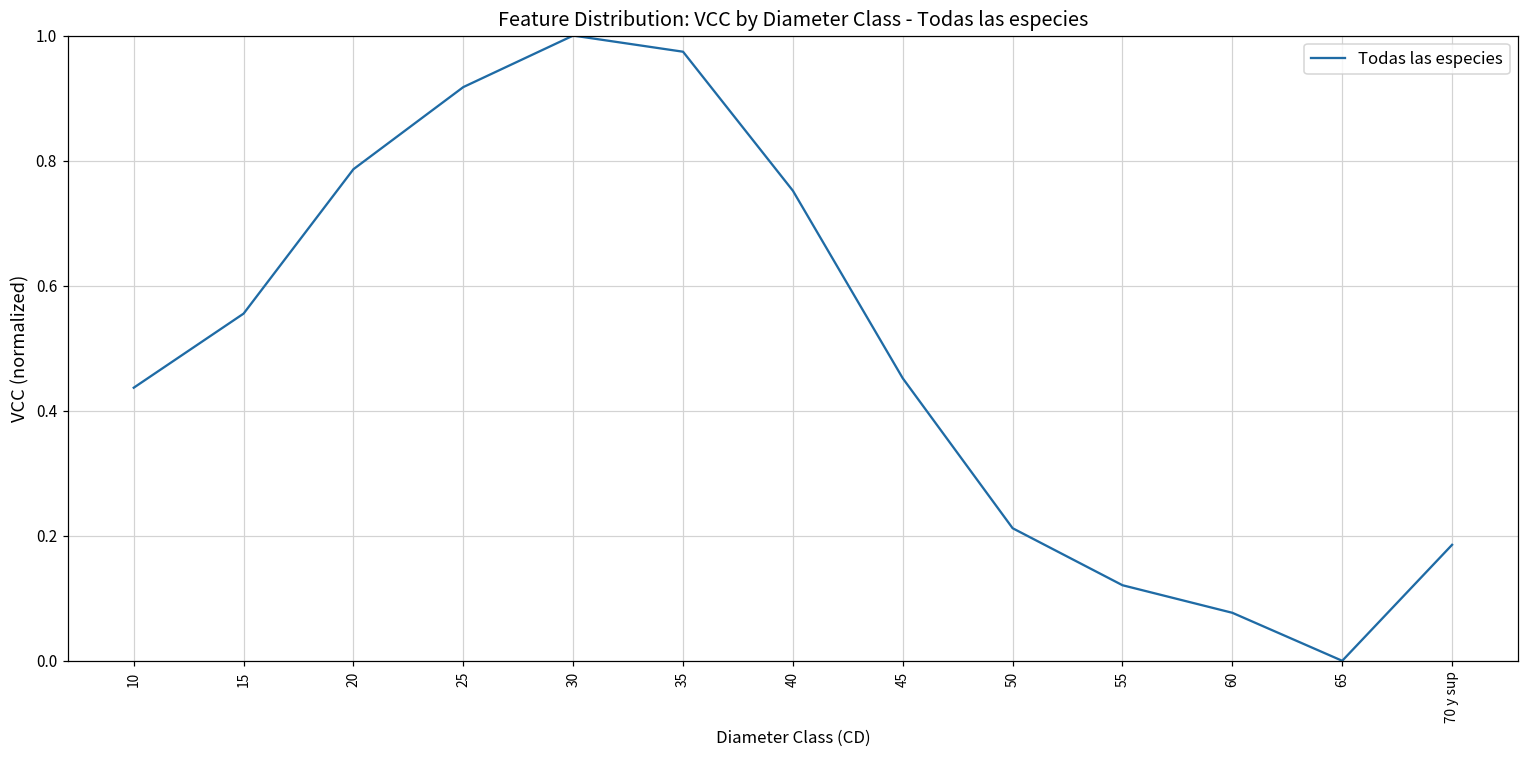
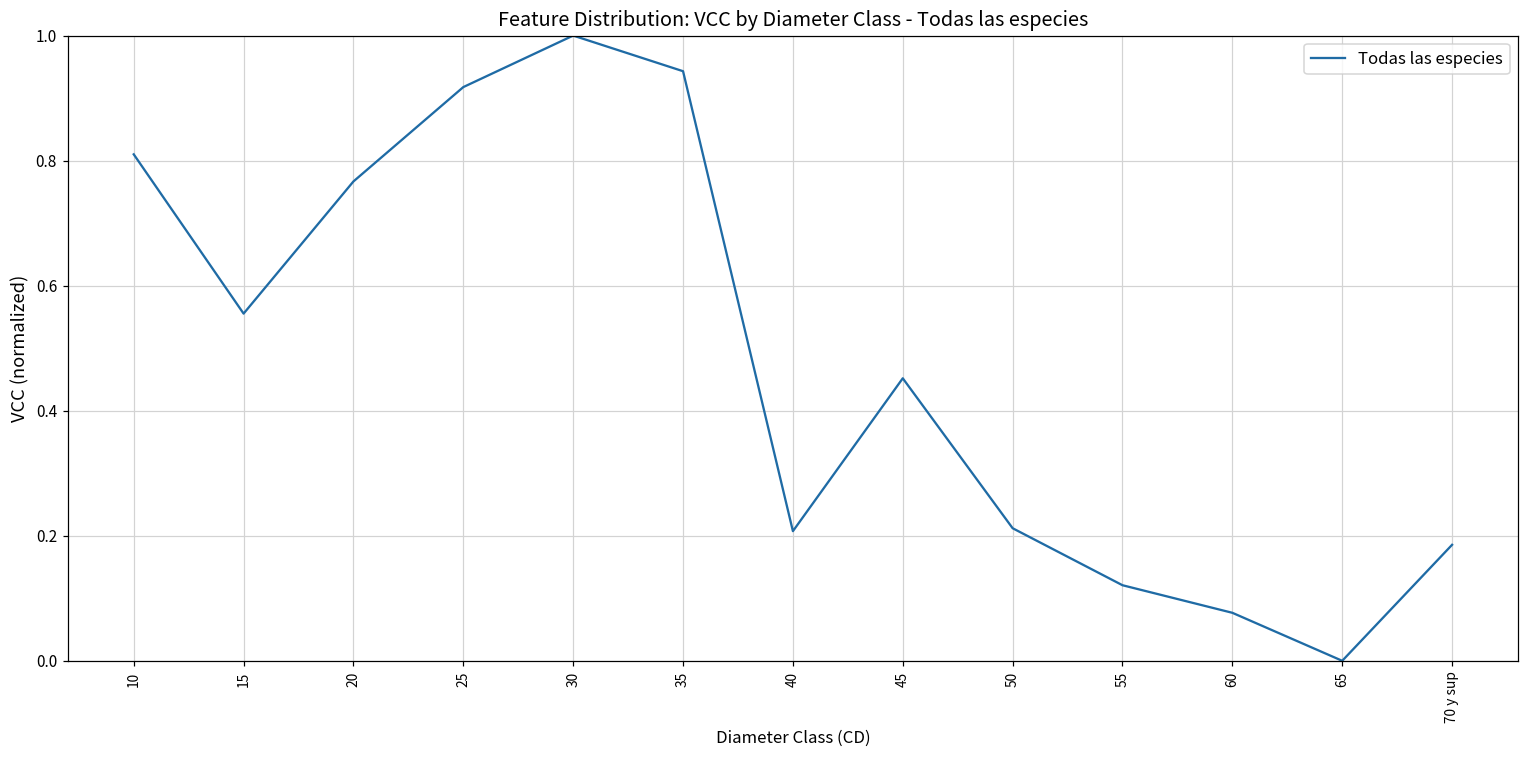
  {
-   "10": 0.44,
+   "10": 0.81,
    "15": 0.56,
-   "20": 0.79,
+   "20": 0.77,
    "25": 0.92,
    "30": 1.00,
-   "35": 0.97,
-   "40": 0.75,
+   "35": 0.94,
+   "40": 0.21,
    "45": 0.45,
    "50": 0.21,
    "55": 0.12,
    "60": 0.08,
    "65": 0.00,
    "70 y sup": 0.19
  }
